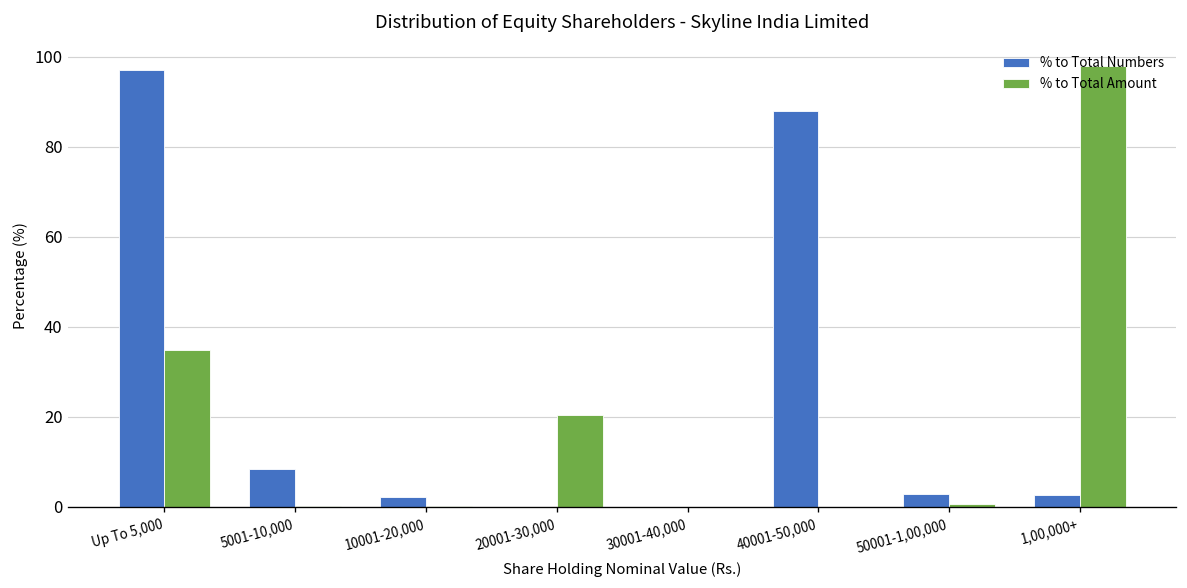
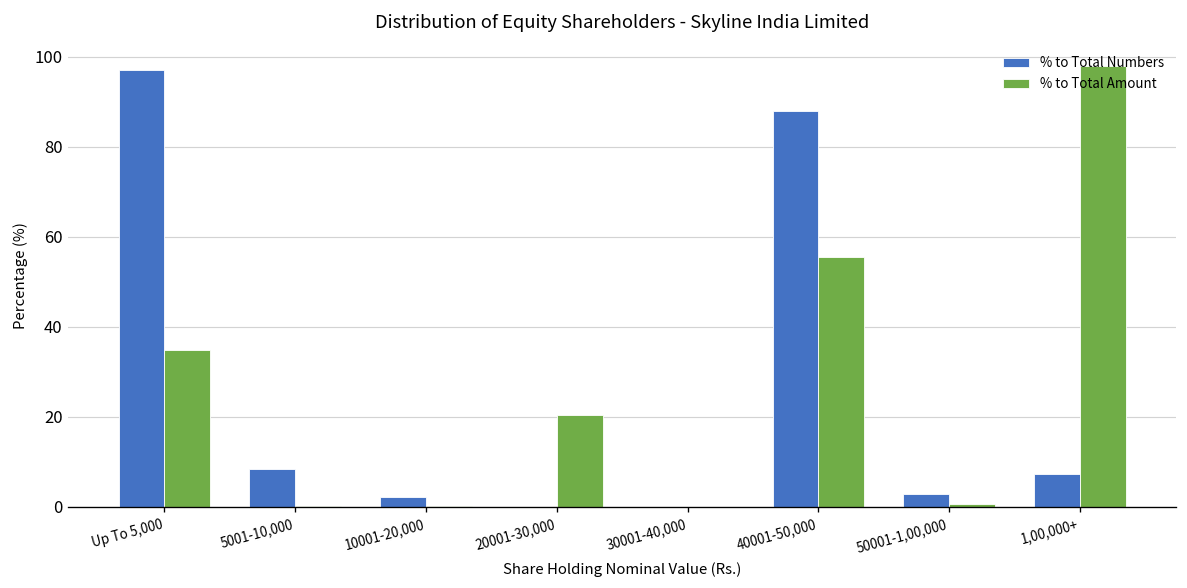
  {
    "% to Total Numbers": {
      "Up To 5,000": 97,
      "5001-10,000": 8,
      "10001-20,000": 2,
      "20001-30,000": 0,
      "30001-40,000": 0,
      "40001-50,000": 88,
      "50001-1,00,000": 3,
-     "1,00,000+": 3
+     "1,00,000+": 7
    },
    "% to Total Amount": {
      "Up To 5,000": 35,
      "20001-30,000": 21,
      "30001-40,000": 0,
-     "40001-50,000": 0,
+     "40001-50,000": 56,
      "50001-1,00,000": 1,
      "1,00,000+": 98
    }
  }
